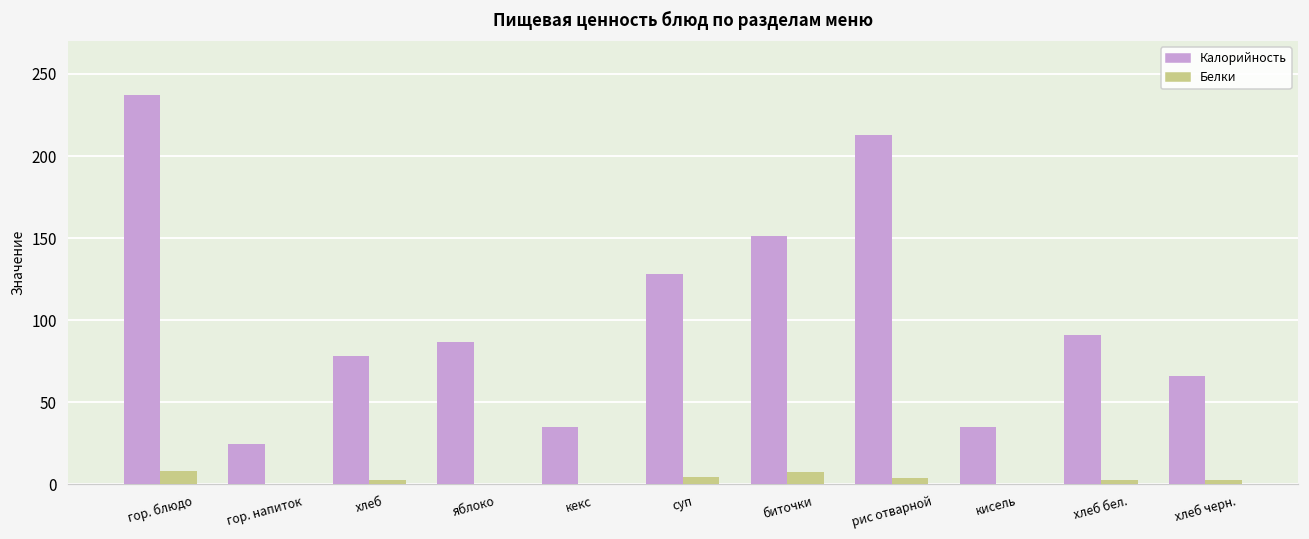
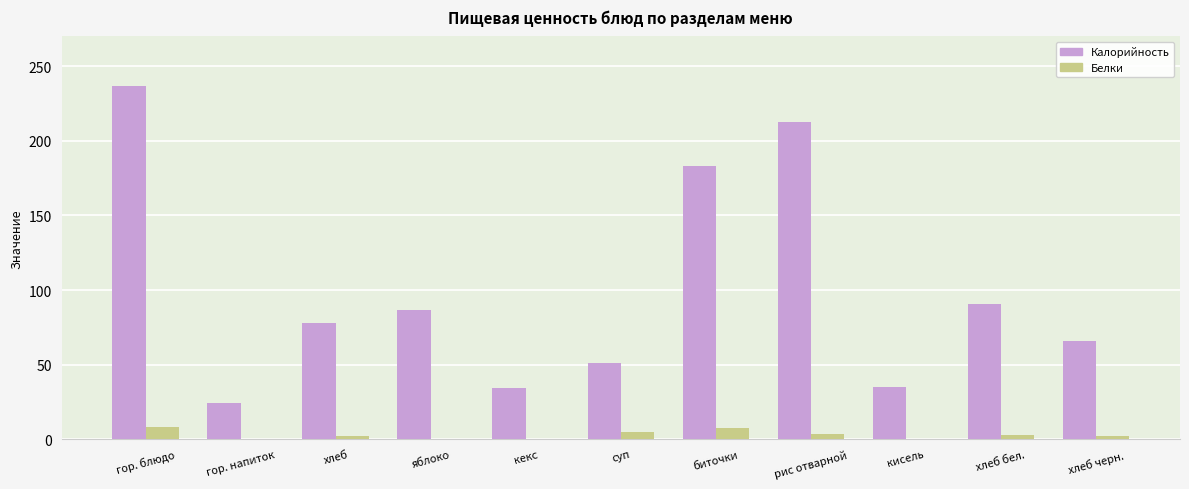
  {
    "Калорийность": {
      "гор. блюдо": 237,
      "гор. напиток": 24,
      "хлеб": 78,
      "яблоко": 87,
      "кекс": 35,
-     "суп": 128,
-     "биточки": 151,
+     "суп": 51,
+     "биточки": 183,
      "рис отварной": 213,
      "кисель": 35,
      "хлеб бел.": 91,
      "хлеб черн.": 66
    },
    "Белки": {
      "гор. блюдо": 8,
      "гор. напиток": 0,
      "хлеб": 2,
      "суп": 5,
      "биточки": 7,
      "рис отварной": 4,
      "хлеб бел.": 3,
      "хлеб черн.": 2
    }
  }
